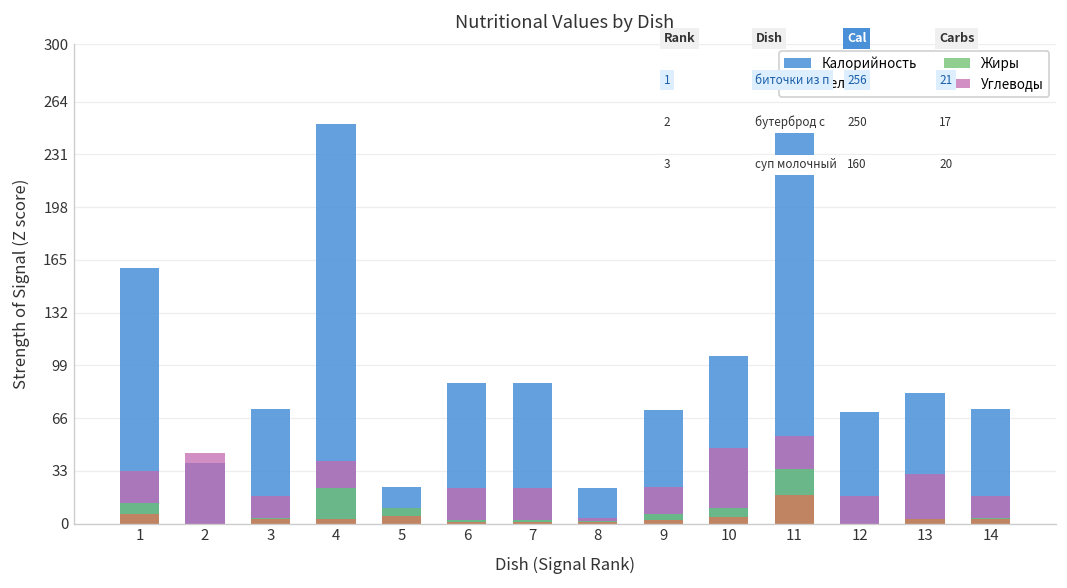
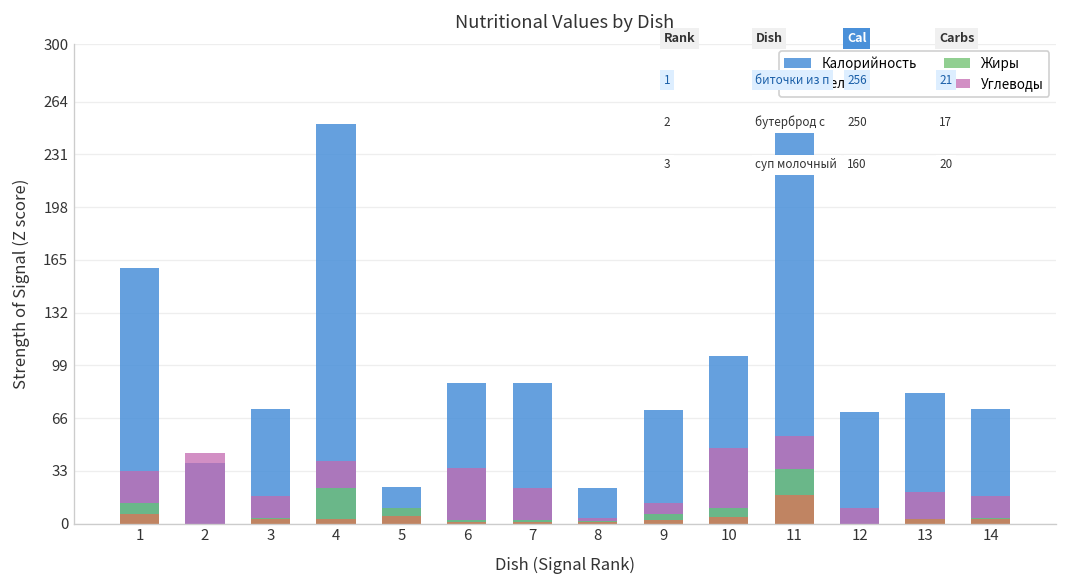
  {
    "Калорийность": {
      "1": 160,
      "3": 72,
      "4": 250,
      "5": 23,
      "6": 88,
      "7": 88,
      "8": 22,
      "9": 71,
      "10": 105,
      "11": 256,
      "12": 70,
      "13": 82,
      "14": 72
    },
    "Белки": {
      "2": 0,
      "12": 0
    },
    "Жиры": {
      "2": 0,
      "12": 0
    },
    "Углеводы": {
      "2": 44,
-     "6": 20,
-     "9": 17,
-     "12": 17,
-     "13": 28
+     "6": 33,
+     "9": 7,
+     "12": 10,
+     "13": 17
    }
  }
